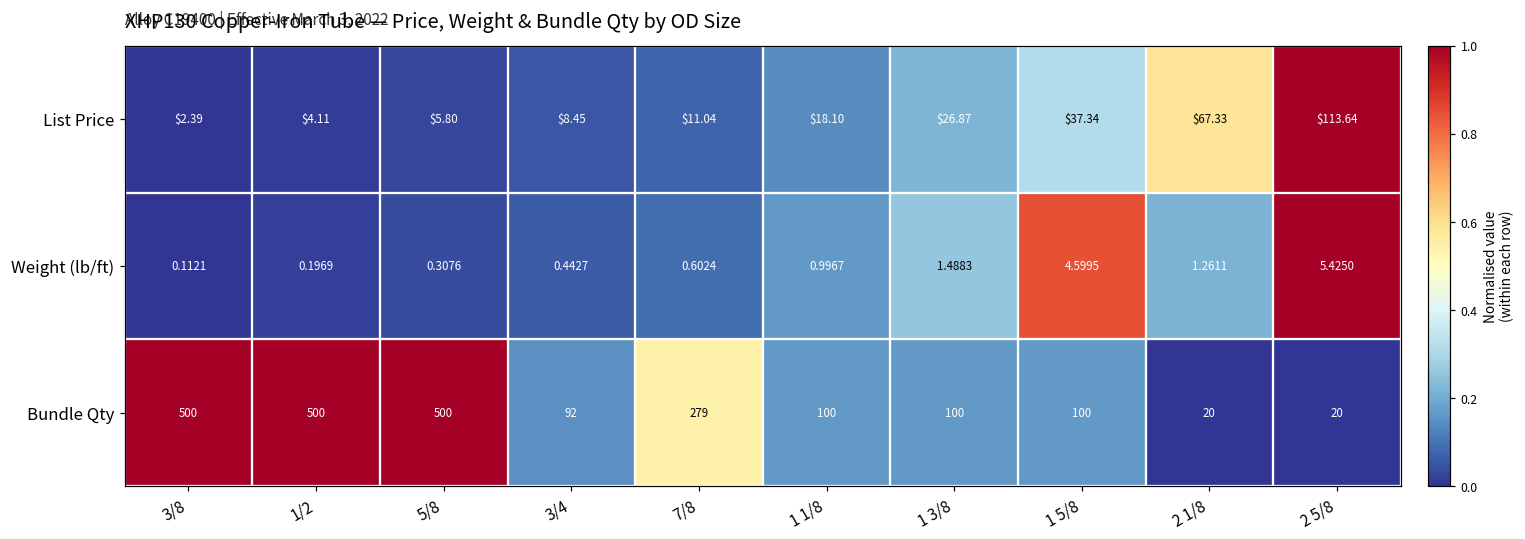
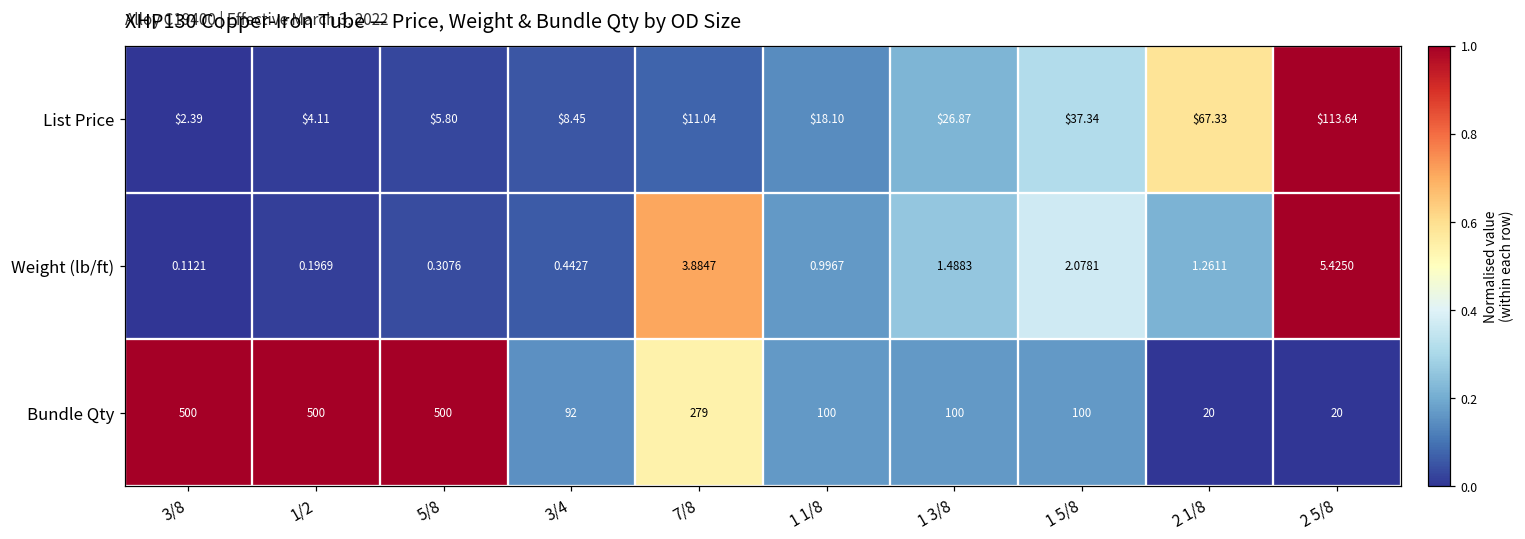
  {
    "List Price": {
      "3/8": "$2.39",
      "1/2": "$4.11",
      "5/8": "$5.80",
      "3/4": "$8.45",
      "7/8": "$11.04",
      "1 1/8": "$18.10",
      "1 3/8": "$26.87",
      "1 5/8": "$37.34",
      "2 1/8": "$67.33",
      "2 5/8": "$113.64"
    },
    "Weight (lb/ft)": {
      "3/8": "0.1121",
      "1/2": "0.1969",
      "5/8": "0.3076",
      "3/4": "0.4427",
-     "7/8": "0.6024",
+     "7/8": "3.8847",
      "1 1/8": "0.9967",
      "1 3/8": "1.4883",
-     "1 5/8": "4.5995",
+     "1 5/8": "2.0781",
      "2 1/8": "1.2611",
      "2 5/8": "5.4250"
    },
    "Bundle Qty": {
      "3/8": "500",
      "1/2": "500",
      "5/8": "500",
      "3/4": "92",
      "7/8": "279",
      "1 1/8": "100",
      "1 3/8": "100",
      "1 5/8": "100",
      "2 1/8": "20",
      "2 5/8": "20"
    }
  }
